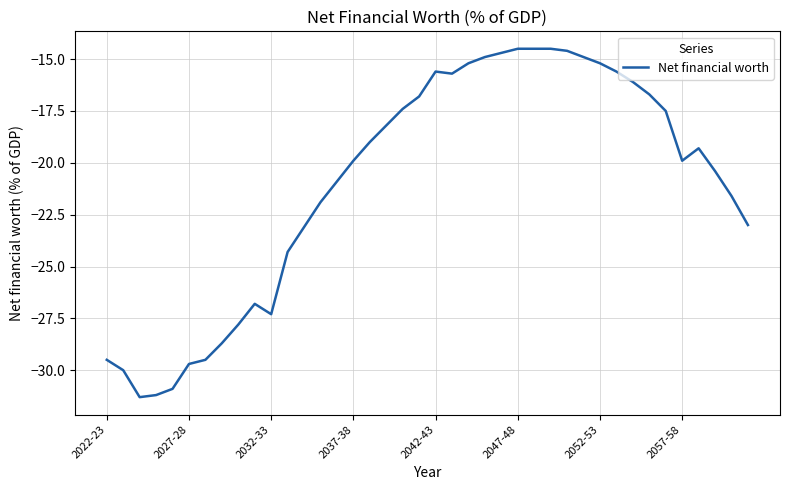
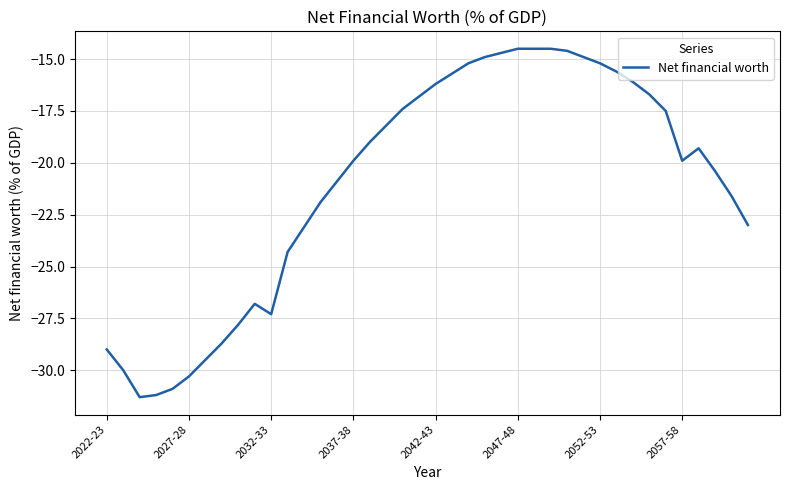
  {
-   "2022-23": -29.5,
-   "2027-28": -29.7,
+   "2022-23": -29.0,
+   "2027-28": -30.3,
    "2032-33": -27.3,
    "2037-38": -19.9,
-   "2042-43": -15.6,
+   "2042-43": -16.2,
    "2047-48": -14.5,
    "2052-53": -15.2,
    "2057-58": -19.9
  }
